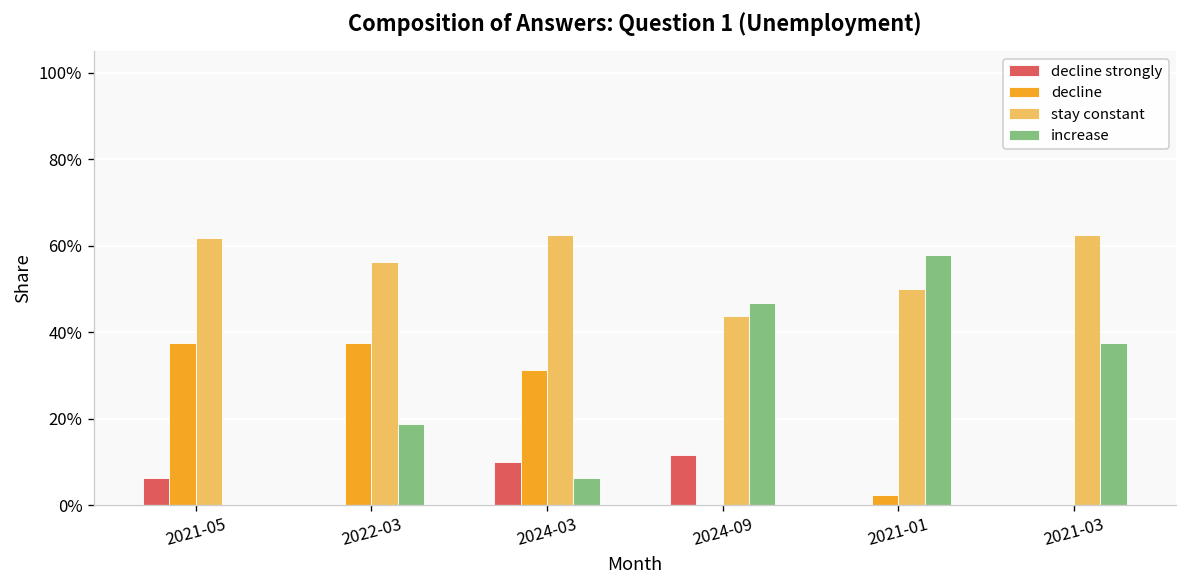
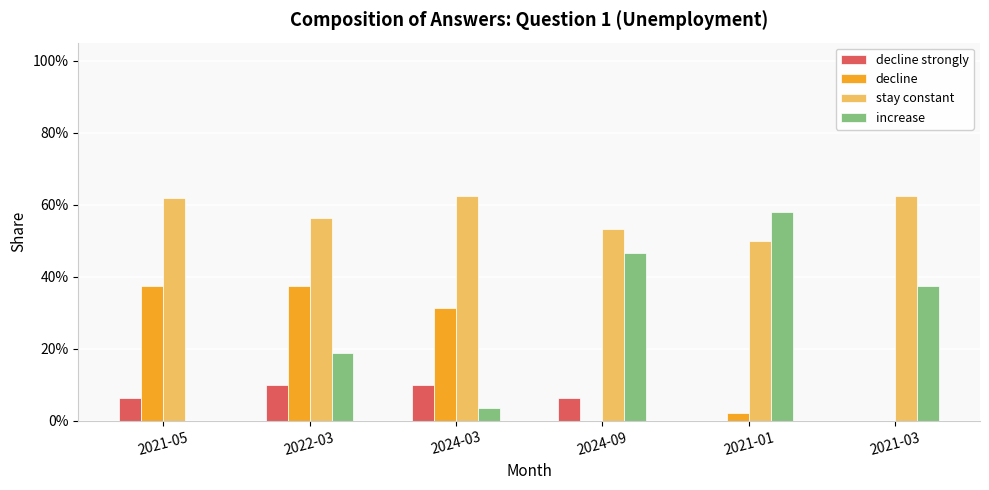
  {
    "decline strongly": {
      "2021-05": "6%",
-     "2022-03": "0%",
+     "2022-03": "10%",
      "2024-03": "10%",
-     "2024-09": "12%",
+     "2024-09": "6%",
      "2021-01": "0%",
      "2021-03": "0%"
    },
    "decline": {
      "2021-05": "38%",
      "2022-03": "38%",
      "2024-03": "31%",
      "2024-09": "0%",
      "2021-01": "2%",
      "2021-03": "0%"
    },
    "stay constant": {
      "2021-05": "62%",
      "2022-03": "56%",
      "2024-03": "63%",
-     "2024-09": "44%",
+     "2024-09": "53%",
      "2021-01": "50%",
      "2021-03": "63%"
    },
    "increase": {
      "2021-05": "0%",
      "2022-03": "19%",
-     "2024-03": "6%",
+     "2024-03": "4%",
      "2024-09": "47%",
      "2021-01": "58%",
      "2021-03": "38%"
    }
  }
